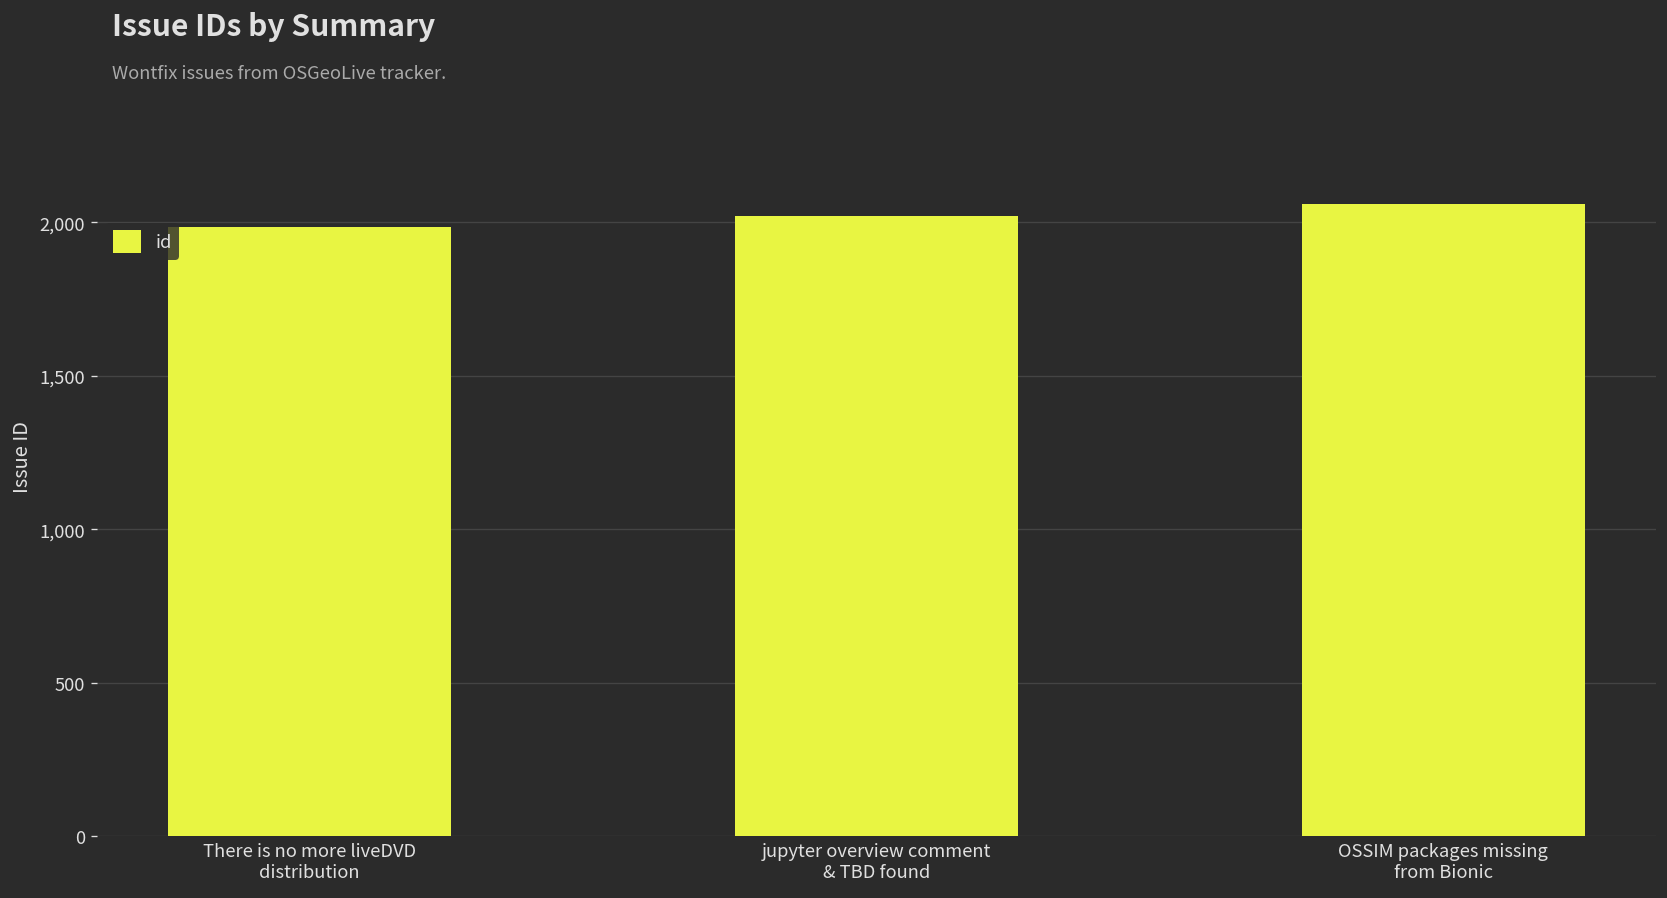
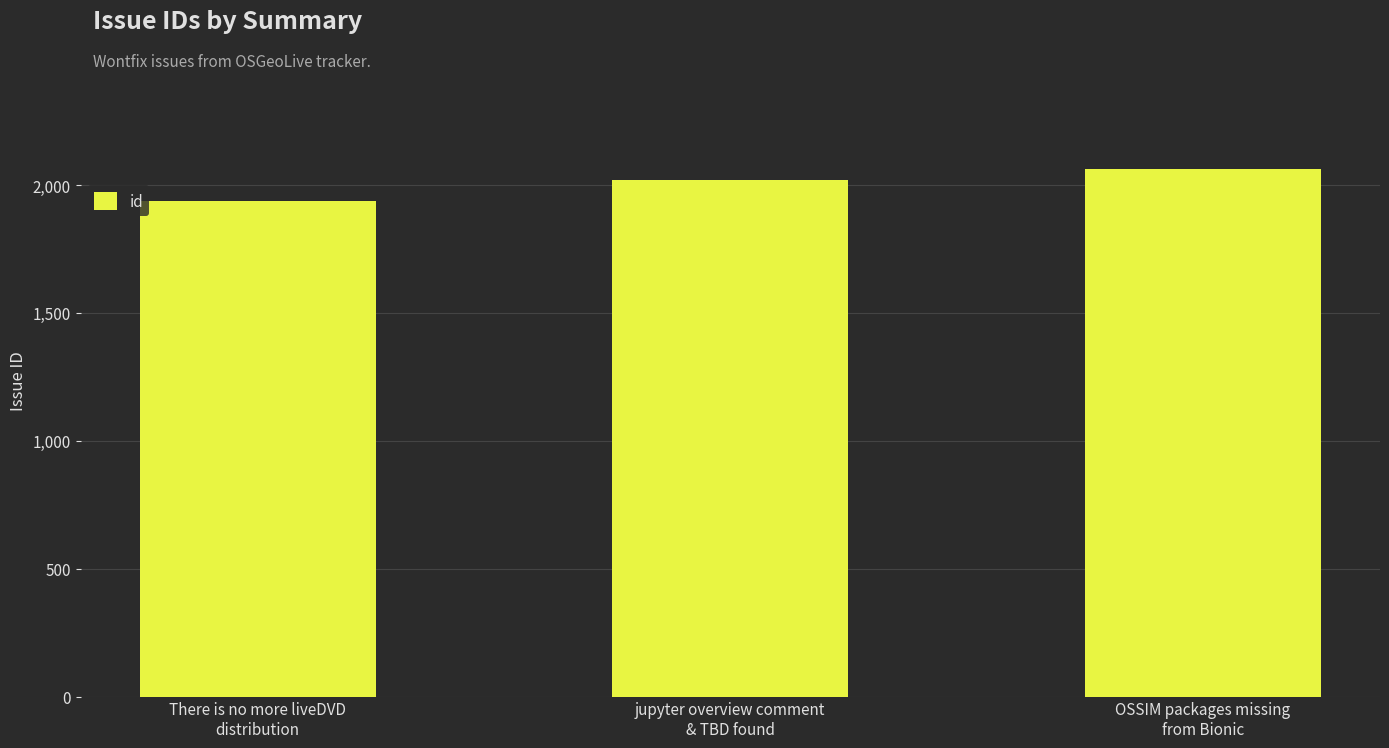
  {
-   "There is no more liveDVD distribution": "1,990",
+   "There is no more liveDVD distribution": "1,940",
    "jupyter overview comment & TBD found": "2,020",
    "OSSIM packages missing from Bionic": "2,060"
  }
